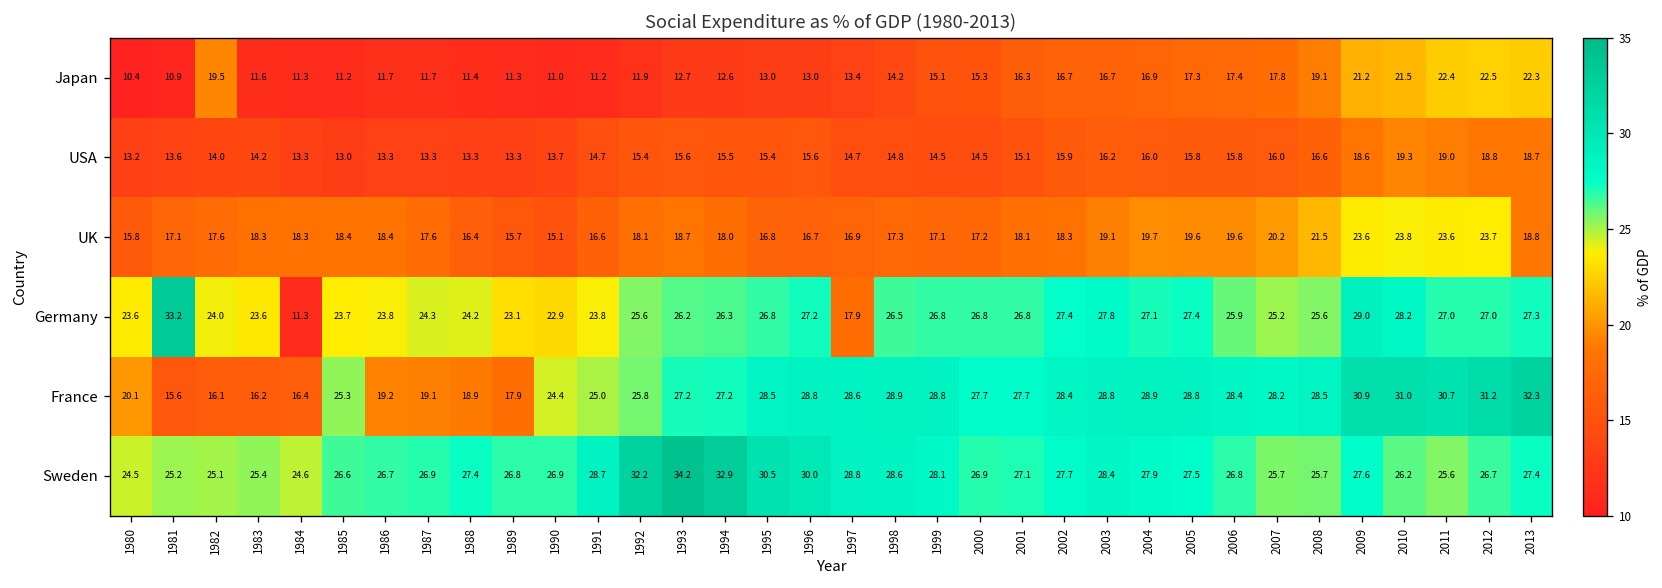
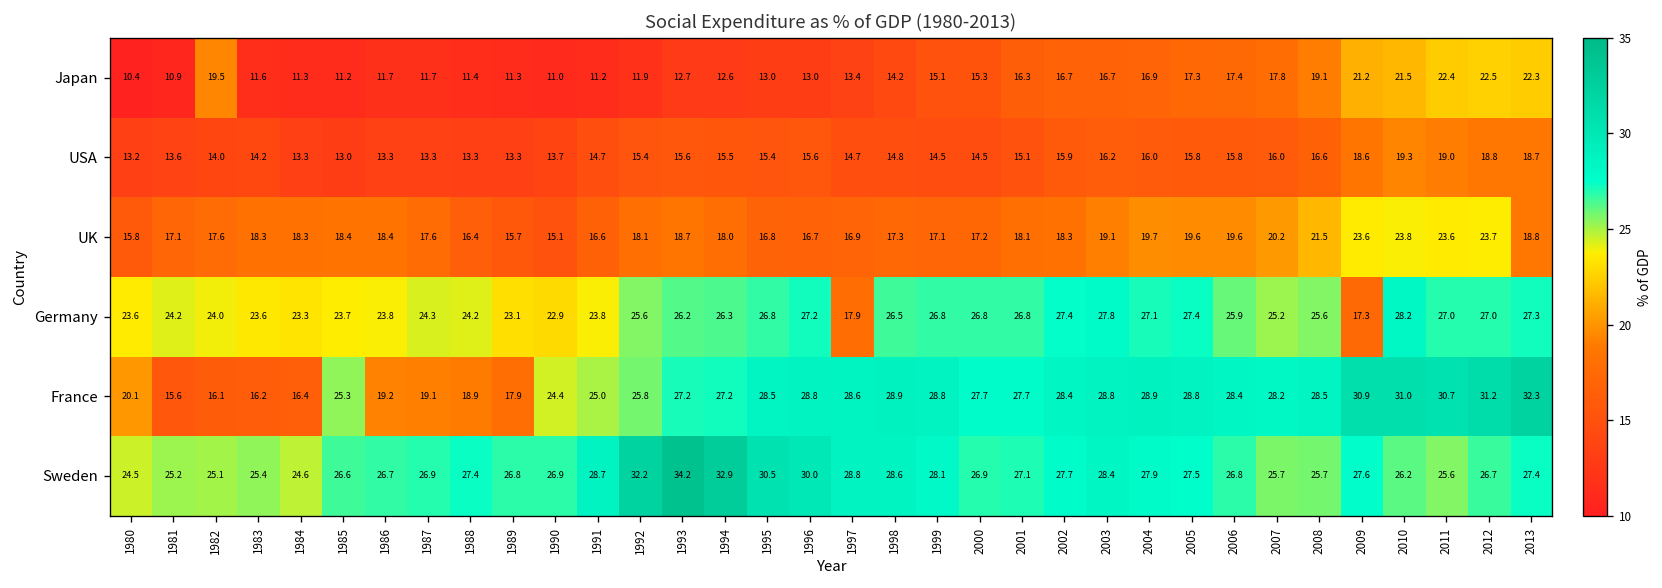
  {
    "Germany": {
      "1980": 23.6,
-     "1981": 33.2,
+     "1981": 24.2,
      "1982": 24.0,
      "1983": 23.6,
-     "1984": 11.3,
+     "1984": 23.3,
      "1985": 23.7,
      "1986": 23.8,
      "1987": 24.3,
      "1988": 24.2,
      "1989": 23.1,
      "1990": 22.9,
      "1991": 23.8,
      "1992": 25.6,
      "1993": 26.2,
      "1994": 26.3,
      "1995": 26.8,
      "1996": 27.2,
      "1997": 17.9,
      "1998": 26.5,
      "1999": 26.8,
      "2000": 26.8,
      "2001": 26.8,
      "2002": 27.4,
      "2003": 27.8,
      "2004": 27.1,
      "2005": 27.4,
      "2006": 25.9,
      "2007": 25.2,
      "2008": 25.6,
-     "2009": 29.0,
+     "2009": 17.3,
      "2010": 28.2,
      "2011": 27.0,
      "2012": 27.0,
      "2013": 27.3
    }
  }
